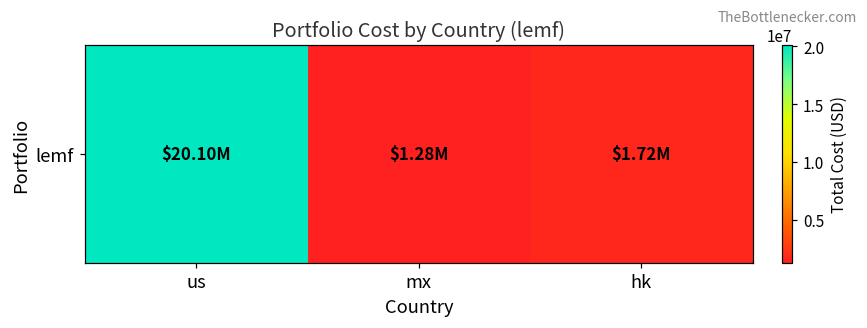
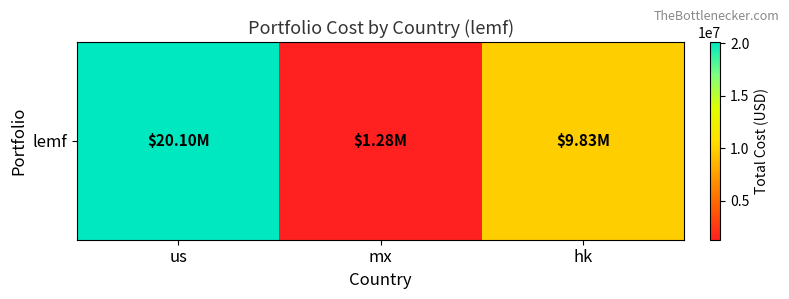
  {
    "lemf": {
      "us": "$20.10M",
      "mx": "$1.28M",
-     "hk": "$1.72M"
+     "hk": "$9.83M"
    }
  }
